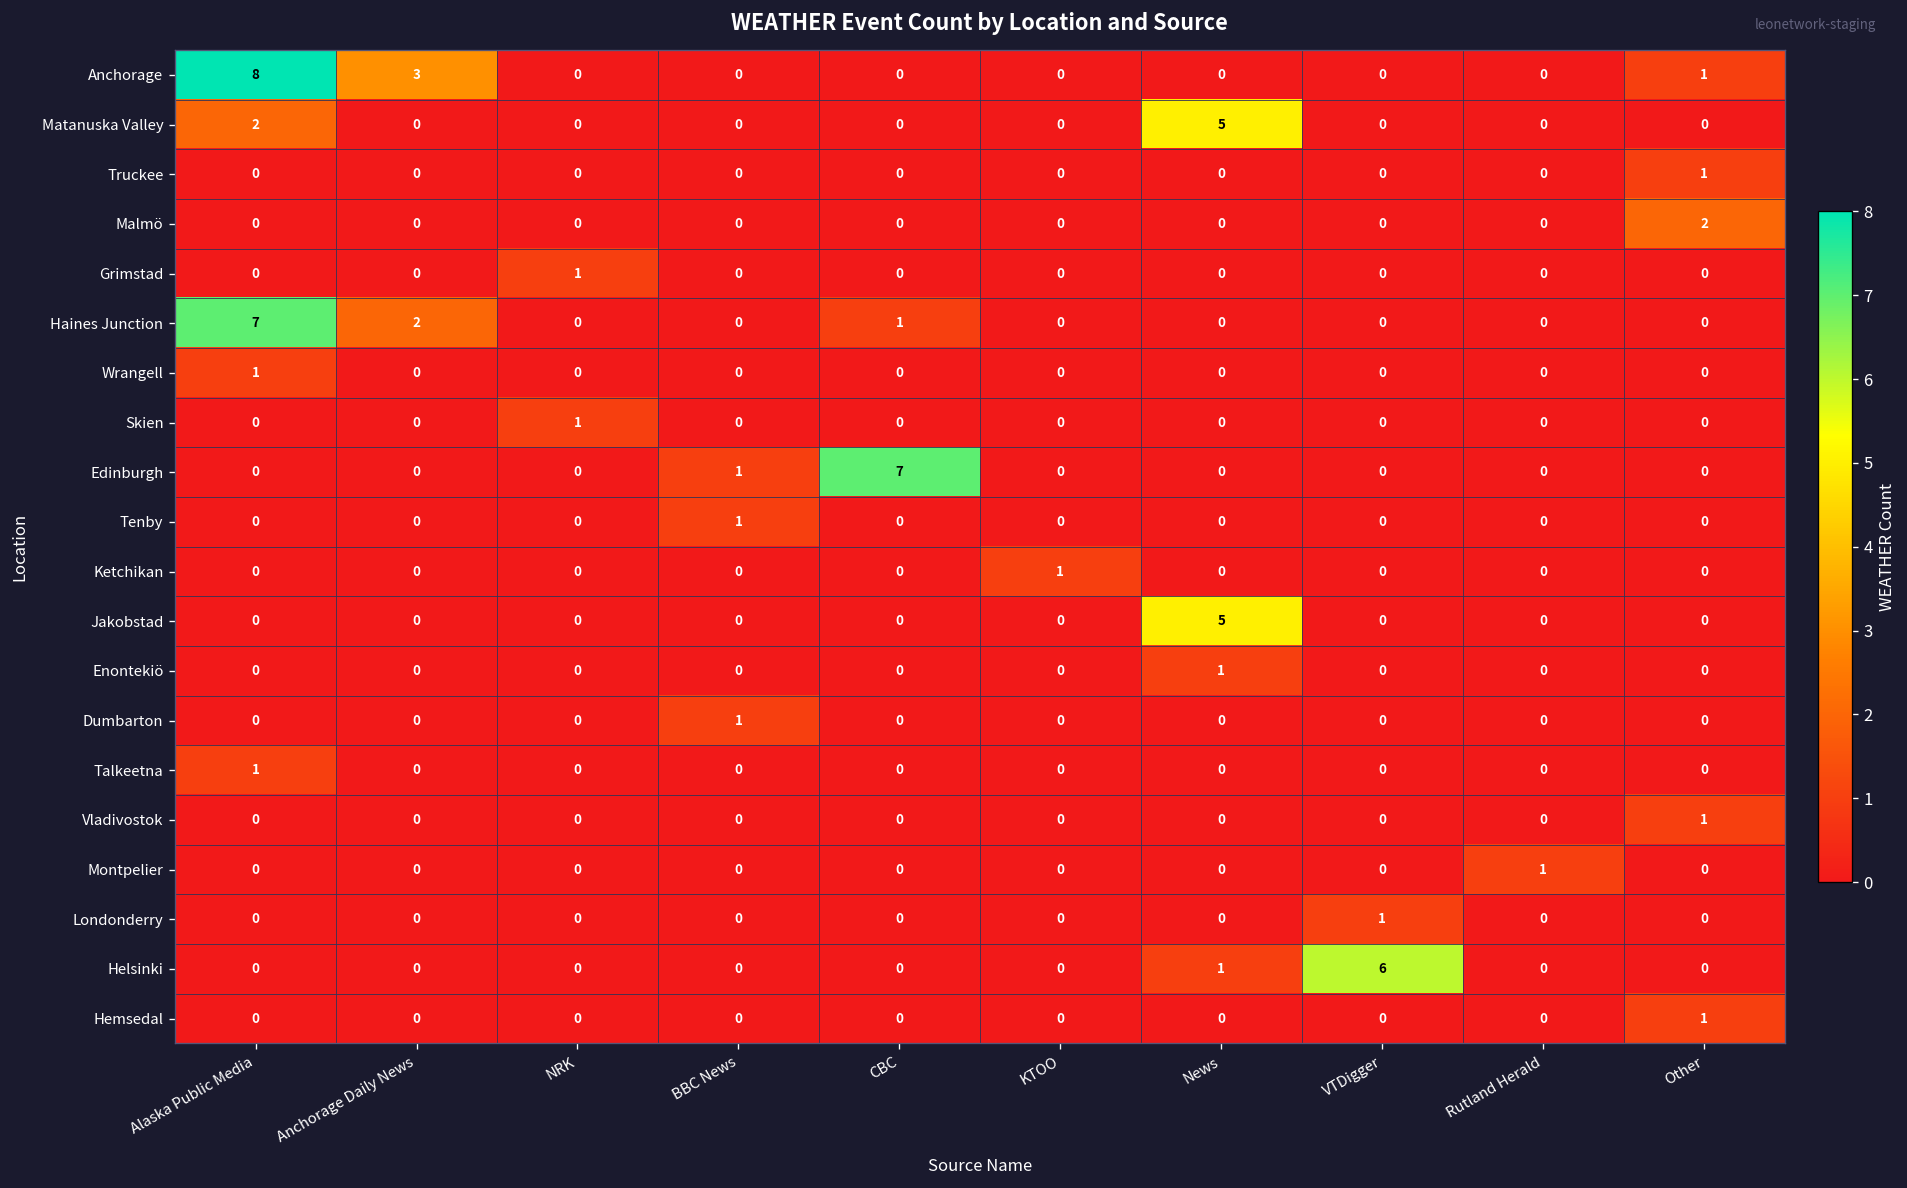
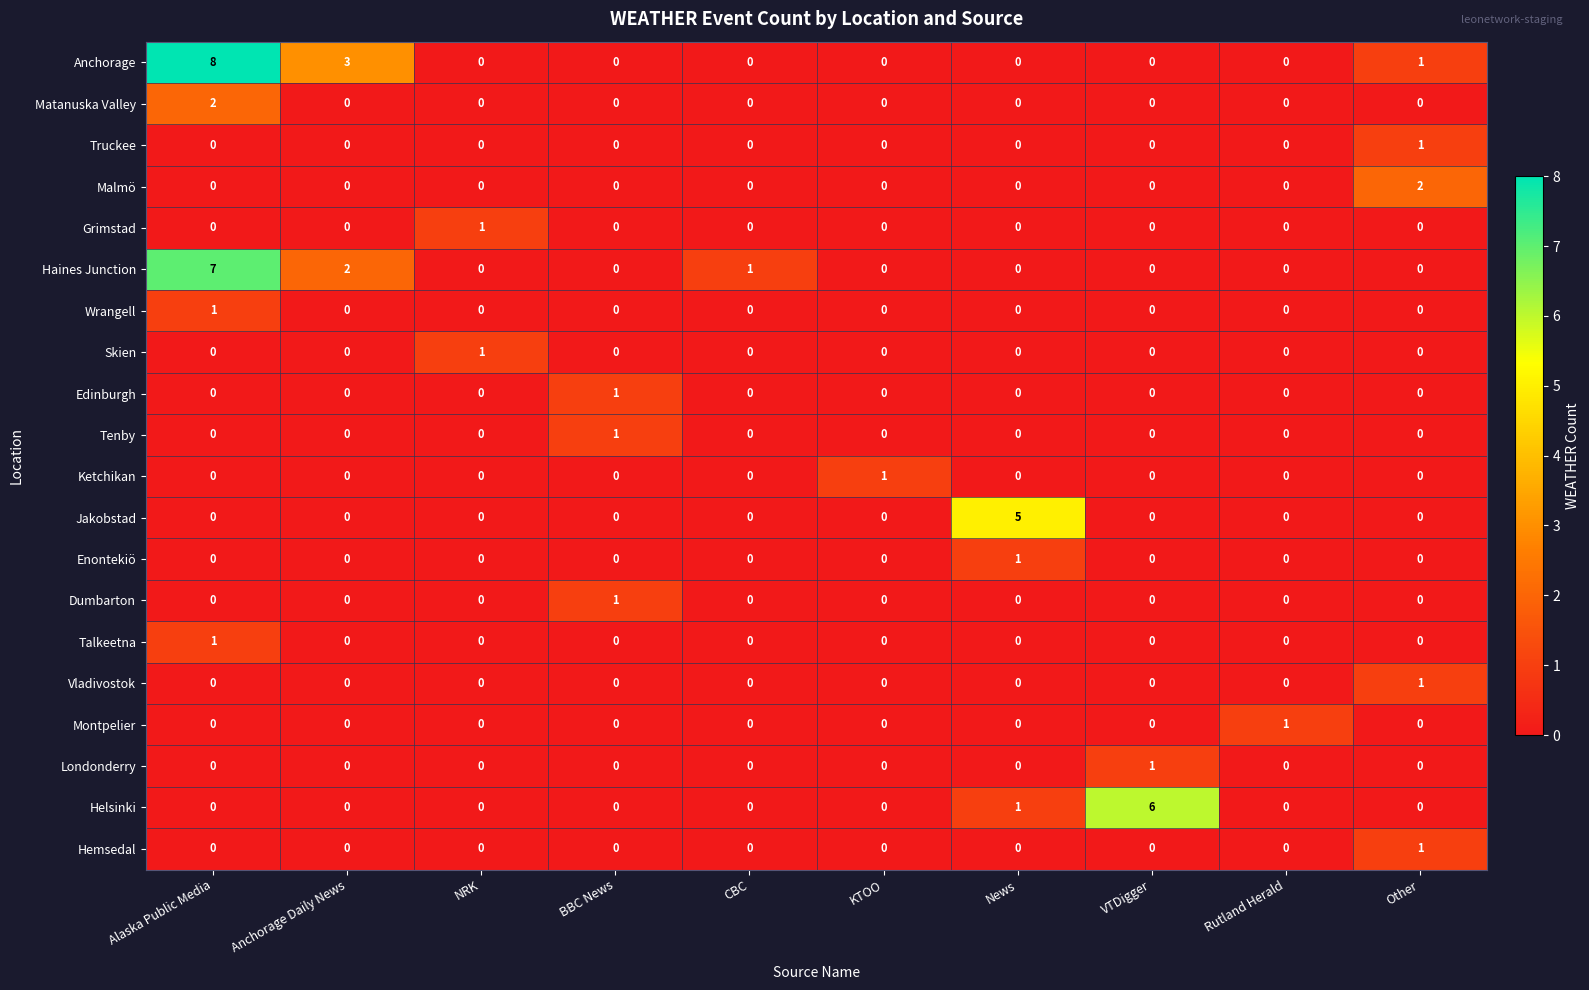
  {
    "Anchorage": {
      "Alaska Public Media": 8,
      "Anchorage Daily News": 3,
      "NRK": 0,
      "BBC News": 0,
      "CBC": 0,
      "KTOO": 0,
      "News": 0,
      "VTDigger": 0,
      "Rutland Herald": 0,
      "Other": 1
    },
    "Matanuska Valley": {
      "Alaska Public Media": 2,
      "Anchorage Daily News": 0,
      "NRK": 0,
      "BBC News": 0,
      "CBC": 0,
      "KTOO": 0,
-     "News": 5,
+     "News": 0,
      "VTDigger": 0,
      "Rutland Herald": 0,
      "Other": 0
    },
    "Truckee": {
      "Alaska Public Media": 0,
      "Anchorage Daily News": 0,
      "NRK": 0,
      "BBC News": 0,
      "CBC": 0,
      "KTOO": 0,
      "News": 0,
      "VTDigger": 0,
      "Rutland Herald": 0,
      "Other": 1
    },
    "Malmö": {
      "Alaska Public Media": 0,
      "Anchorage Daily News": 0,
      "NRK": 0,
      "BBC News": 0,
      "CBC": 0,
      "KTOO": 0,
      "News": 0,
      "VTDigger": 0,
      "Rutland Herald": 0,
      "Other": 2
    },
    "Grimstad": {
      "Alaska Public Media": 0,
      "Anchorage Daily News": 0,
      "NRK": 1,
      "BBC News": 0,
      "CBC": 0,
      "KTOO": 0,
      "News": 0,
      "VTDigger": 0,
      "Rutland Herald": 0,
      "Other": 0
    },
    "Haines Junction": {
      "Alaska Public Media": 7,
      "Anchorage Daily News": 2,
      "NRK": 0,
      "BBC News": 0,
      "CBC": 1,
      "KTOO": 0,
      "News": 0,
      "VTDigger": 0,
      "Rutland Herald": 0,
      "Other": 0
    },
    "Wrangell": {
      "Alaska Public Media": 1,
      "Anchorage Daily News": 0,
      "NRK": 0,
      "BBC News": 0,
      "CBC": 0,
      "KTOO": 0,
      "News": 0,
      "VTDigger": 0,
      "Rutland Herald": 0,
      "Other": 0
    },
    "Skien": {
      "Alaska Public Media": 0,
      "Anchorage Daily News": 0,
      "NRK": 1,
      "BBC News": 0,
      "CBC": 0,
      "KTOO": 0,
      "News": 0,
      "VTDigger": 0,
      "Rutland Herald": 0,
      "Other": 0
    },
    "Edinburgh": {
      "Alaska Public Media": 0,
      "Anchorage Daily News": 0,
      "NRK": 0,
      "BBC News": 1,
-     "CBC": 7,
+     "CBC": 0,
      "KTOO": 0,
      "News": 0,
      "VTDigger": 0,
      "Rutland Herald": 0,
      "Other": 0
    },
    "Tenby": {
      "Alaska Public Media": 0,
      "Anchorage Daily News": 0,
      "NRK": 0,
      "BBC News": 1,
      "CBC": 0,
      "KTOO": 0,
      "News": 0,
      "VTDigger": 0,
      "Rutland Herald": 0,
      "Other": 0
    },
    "Ketchikan": {
      "Alaska Public Media": 0,
      "Anchorage Daily News": 0,
      "NRK": 0,
      "BBC News": 0,
      "CBC": 0,
      "KTOO": 1,
      "News": 0,
      "VTDigger": 0,
      "Rutland Herald": 0,
      "Other": 0
    },
    "Jakobstad": {
      "Alaska Public Media": 0,
      "Anchorage Daily News": 0,
      "NRK": 0,
      "BBC News": 0,
      "CBC": 0,
      "KTOO": 0,
      "News": 5,
      "VTDigger": 0,
      "Rutland Herald": 0,
      "Other": 0
    },
    "Enontekiö": {
      "Alaska Public Media": 0,
      "Anchorage Daily News": 0,
      "NRK": 0,
      "BBC News": 0,
      "CBC": 0,
      "KTOO": 0,
      "News": 1,
      "VTDigger": 0,
      "Rutland Herald": 0,
      "Other": 0
    },
    "Dumbarton": {
      "Alaska Public Media": 0,
      "Anchorage Daily News": 0,
      "NRK": 0,
      "BBC News": 1,
      "CBC": 0,
      "KTOO": 0,
      "News": 0,
      "VTDigger": 0,
      "Rutland Herald": 0,
      "Other": 0
    },
    "Talkeetna": {
      "Alaska Public Media": 1,
      "Anchorage Daily News": 0,
      "NRK": 0,
      "BBC News": 0,
      "CBC": 0,
      "KTOO": 0,
      "News": 0,
      "VTDigger": 0,
      "Rutland Herald": 0,
      "Other": 0
    },
    "Vladivostok": {
      "Alaska Public Media": 0,
      "Anchorage Daily News": 0,
      "NRK": 0,
      "BBC News": 0,
      "CBC": 0,
      "KTOO": 0,
      "News": 0,
      "VTDigger": 0,
      "Rutland Herald": 0,
      "Other": 1
    },
    "Montpelier": {
      "Alaska Public Media": 0,
      "Anchorage Daily News": 0,
      "NRK": 0,
      "BBC News": 0,
      "CBC": 0,
      "KTOO": 0,
      "News": 0,
      "VTDigger": 0,
      "Rutland Herald": 1,
      "Other": 0
    },
    "Londonderry": {
      "Alaska Public Media": 0,
      "Anchorage Daily News": 0,
      "NRK": 0,
      "BBC News": 0,
      "CBC": 0,
      "KTOO": 0,
      "News": 0,
      "VTDigger": 1,
      "Rutland Herald": 0,
      "Other": 0
    },
    "Helsinki": {
      "Alaska Public Media": 0,
      "Anchorage Daily News": 0,
      "NRK": 0,
      "BBC News": 0,
      "CBC": 0,
      "KTOO": 0,
      "News": 1,
      "VTDigger": 6,
      "Rutland Herald": 0,
      "Other": 0
    },
    "Hemsedal": {
      "Alaska Public Media": 0,
      "Anchorage Daily News": 0,
      "NRK": 0,
      "BBC News": 0,
      "CBC": 0,
      "KTOO": 0,
      "News": 0,
      "VTDigger": 0,
      "Rutland Herald": 0,
      "Other": 1
    }
  }
